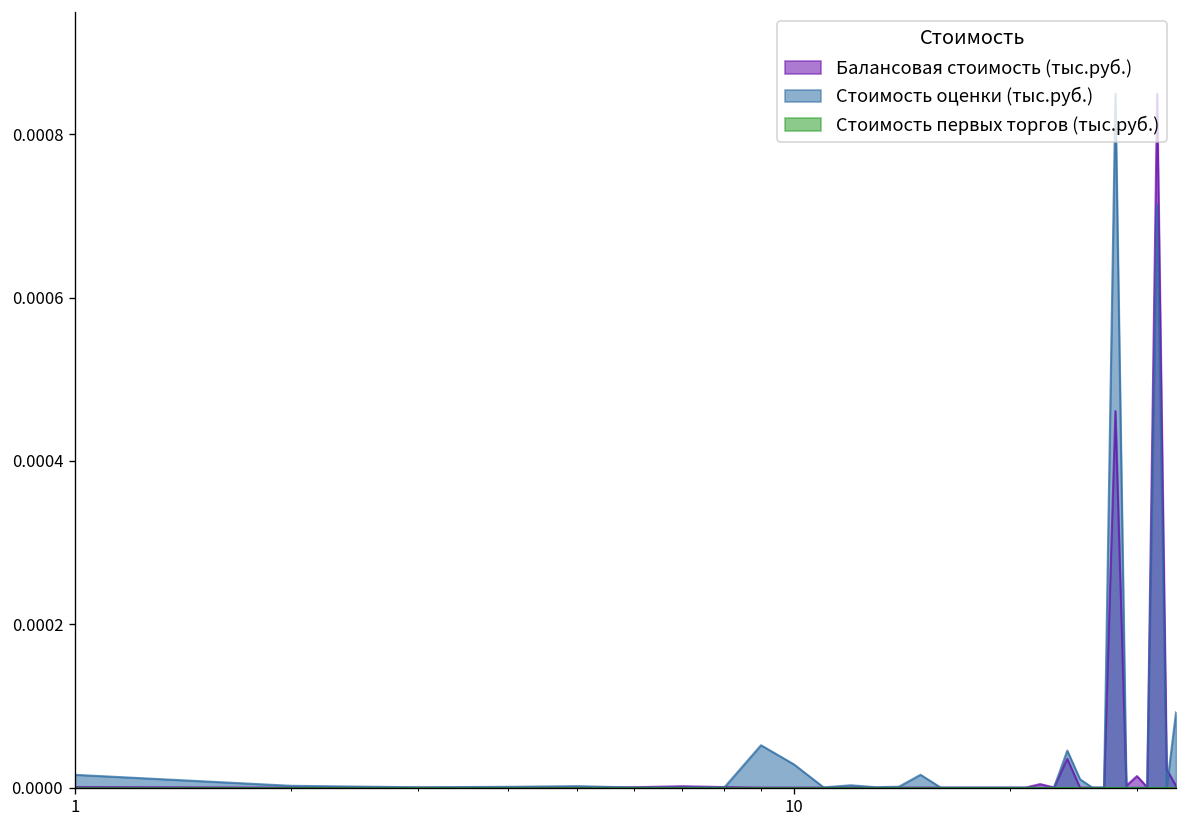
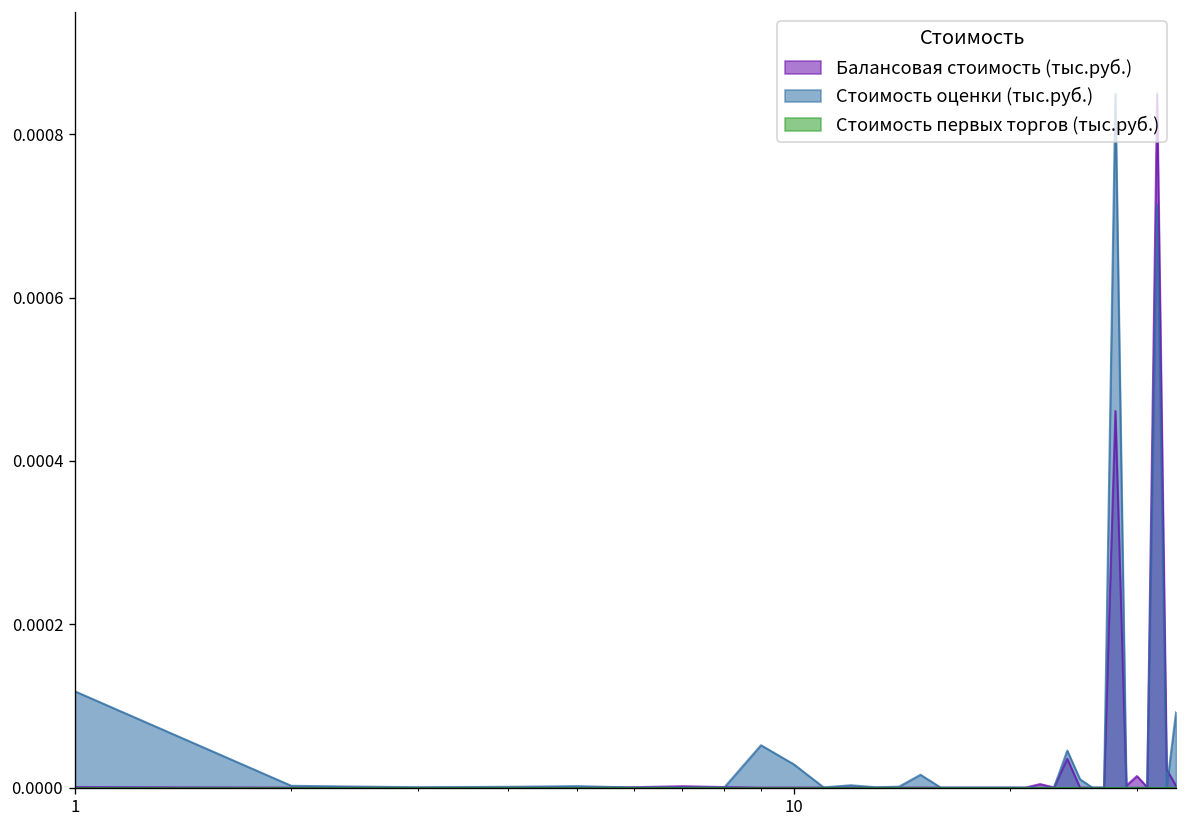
  {
    "Стоимость оценки (тыс.руб.)": {
-     "1": 0.00002,
+     "1": 0.00012,
      "10": 0.00003
    }
  }
